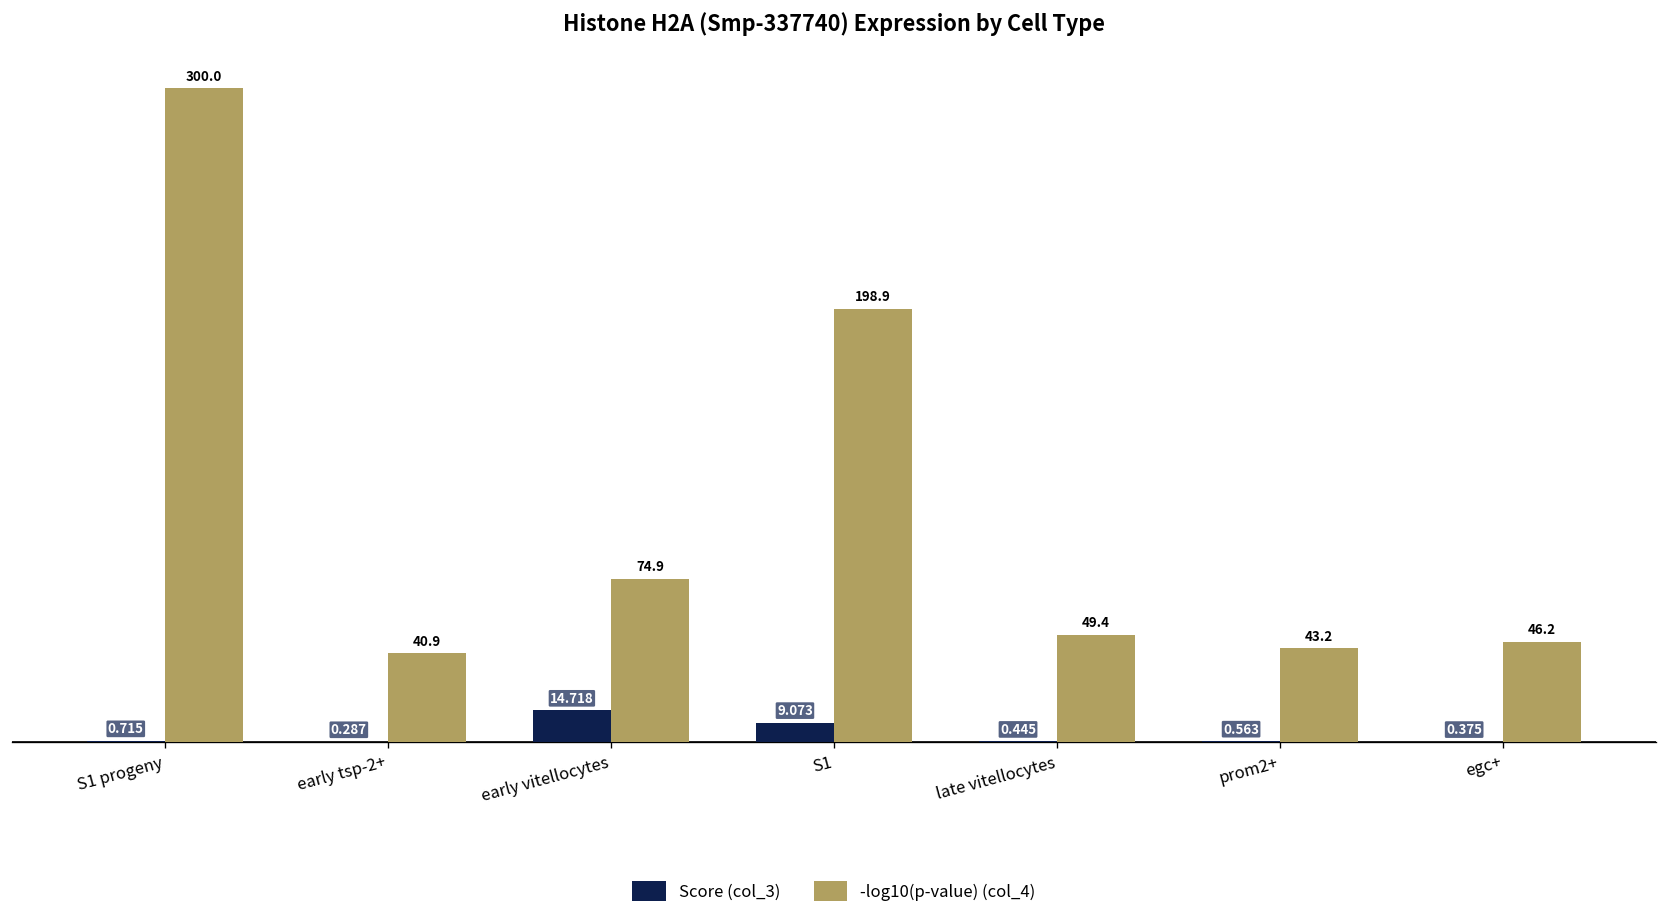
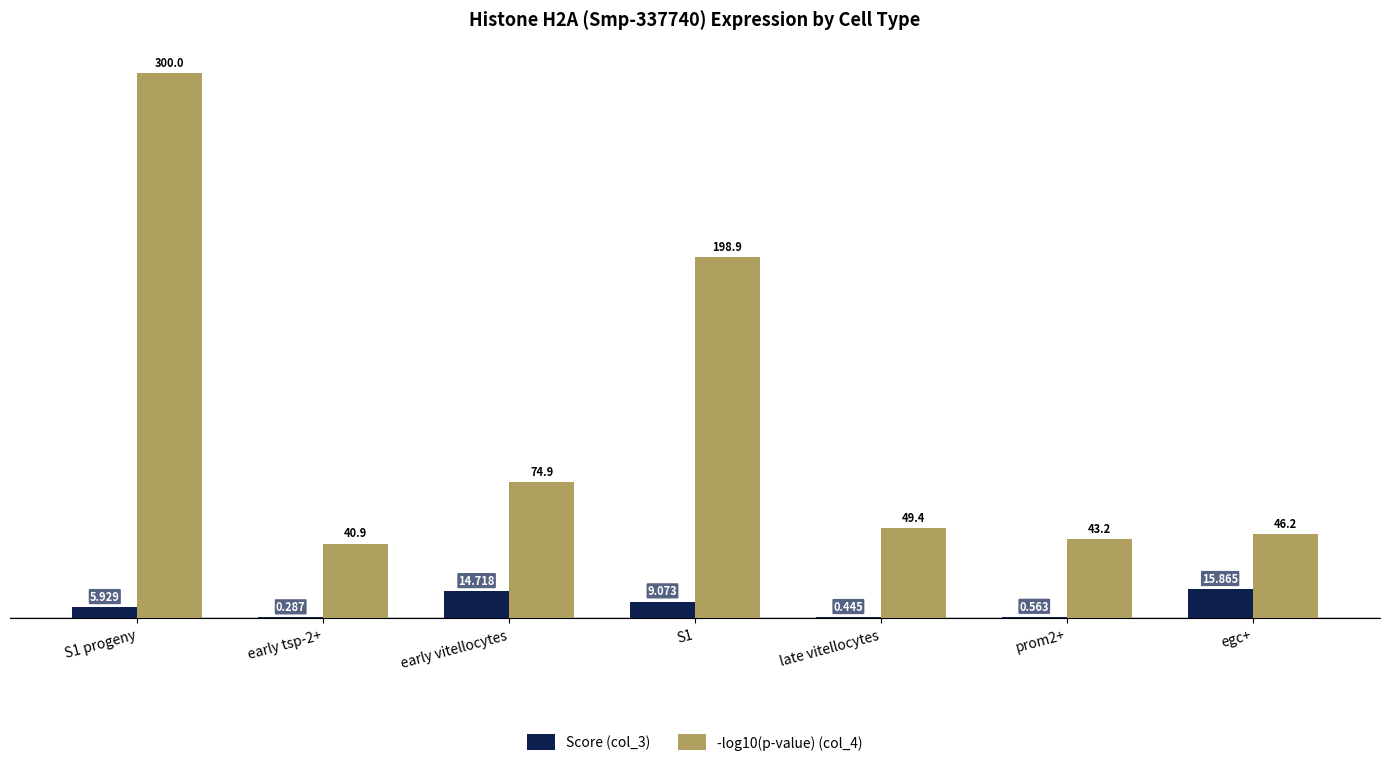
  {
    "Score (col_3)": {
-     "S1 progeny": 0.715,
-     "egc+": 0.375
+     "S1 progeny": 5.929,
+     "egc+": 15.865
    },
    "-log10(p-value) (col_4)": {
      "S1 progeny": 300.0,
      "early tsp-2+": 40.9,
      "early vitellocytes": 74.9,
      "S1": 198.9,
      "late vitellocytes": 49.4,
      "prom2+": 43.2,
      "egc+": 46.2
    }
  }
